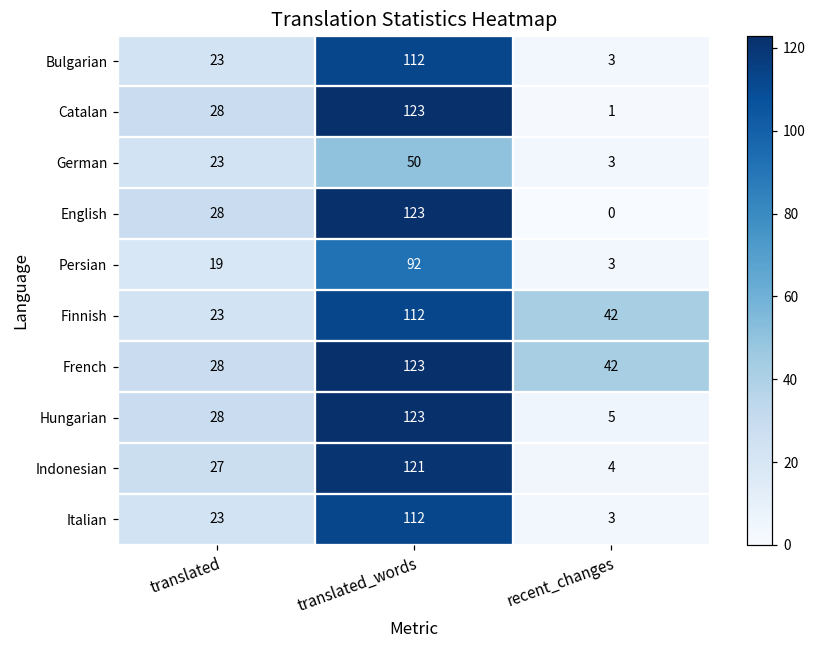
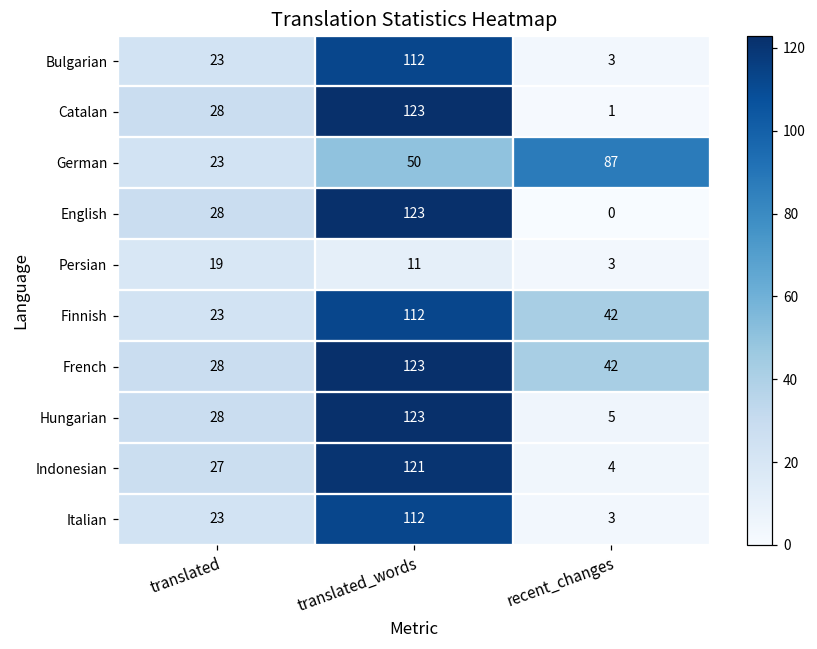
  {
    "Bulgarian": {
      "translated": 23,
      "translated_words": 112,
      "recent_changes": 3
    },
    "Catalan": {
      "translated": 28,
      "translated_words": 123,
      "recent_changes": 1
    },
    "German": {
      "translated": 23,
      "translated_words": 50,
-     "recent_changes": 3
+     "recent_changes": 87
    },
    "English": {
      "translated": 28,
      "translated_words": 123,
      "recent_changes": 0
    },
    "Persian": {
      "translated": 19,
-     "translated_words": 92,
+     "translated_words": 11,
      "recent_changes": 3
    },
    "Finnish": {
      "translated": 23,
      "translated_words": 112,
      "recent_changes": 42
    },
    "French": {
      "translated": 28,
      "translated_words": 123,
      "recent_changes": 42
    },
    "Hungarian": {
      "translated": 28,
      "translated_words": 123,
      "recent_changes": 5
    },
    "Indonesian": {
      "translated": 27,
      "translated_words": 121,
      "recent_changes": 4
    },
    "Italian": {
      "translated": 23,
      "translated_words": 112,
      "recent_changes": 3
    }
  }
